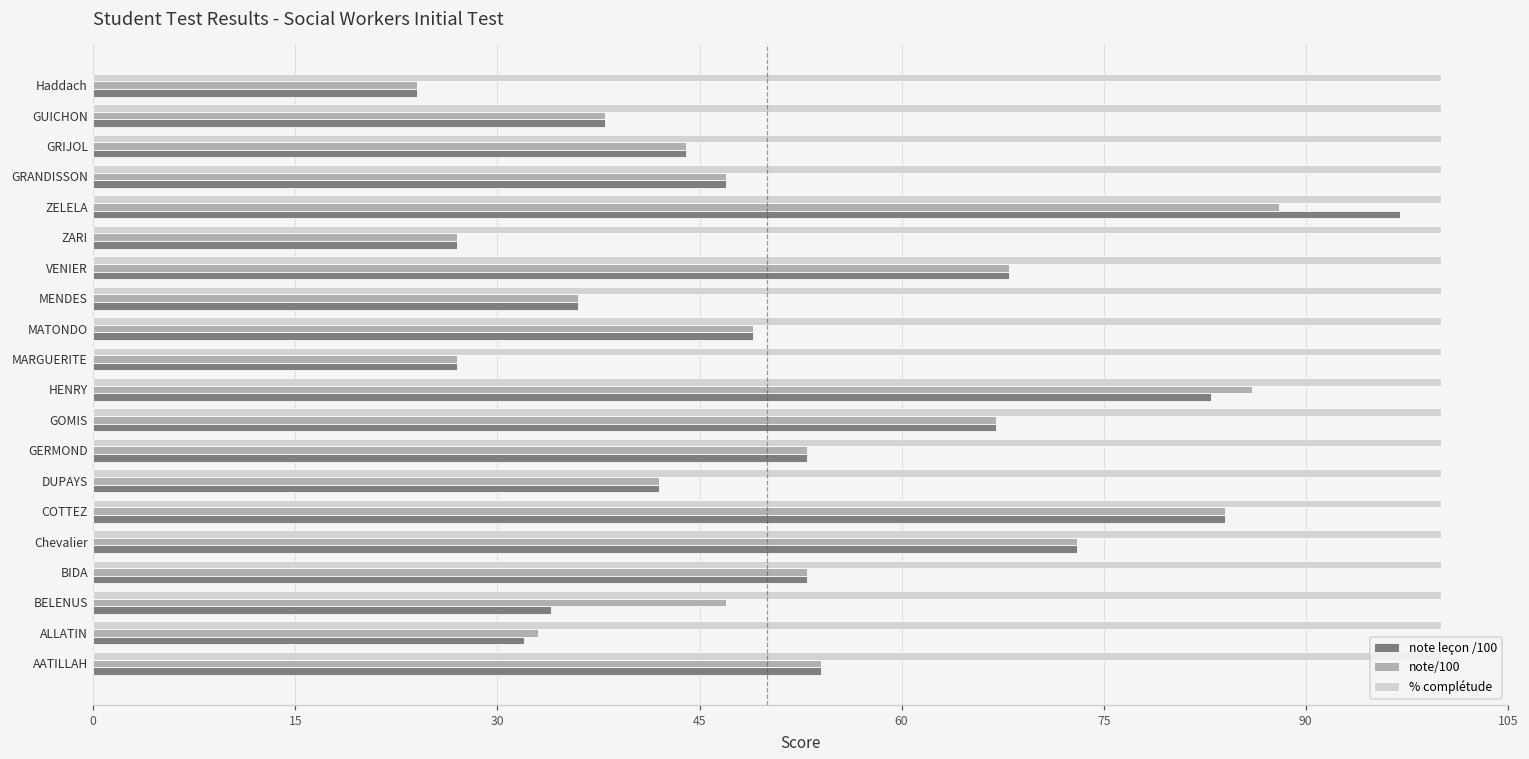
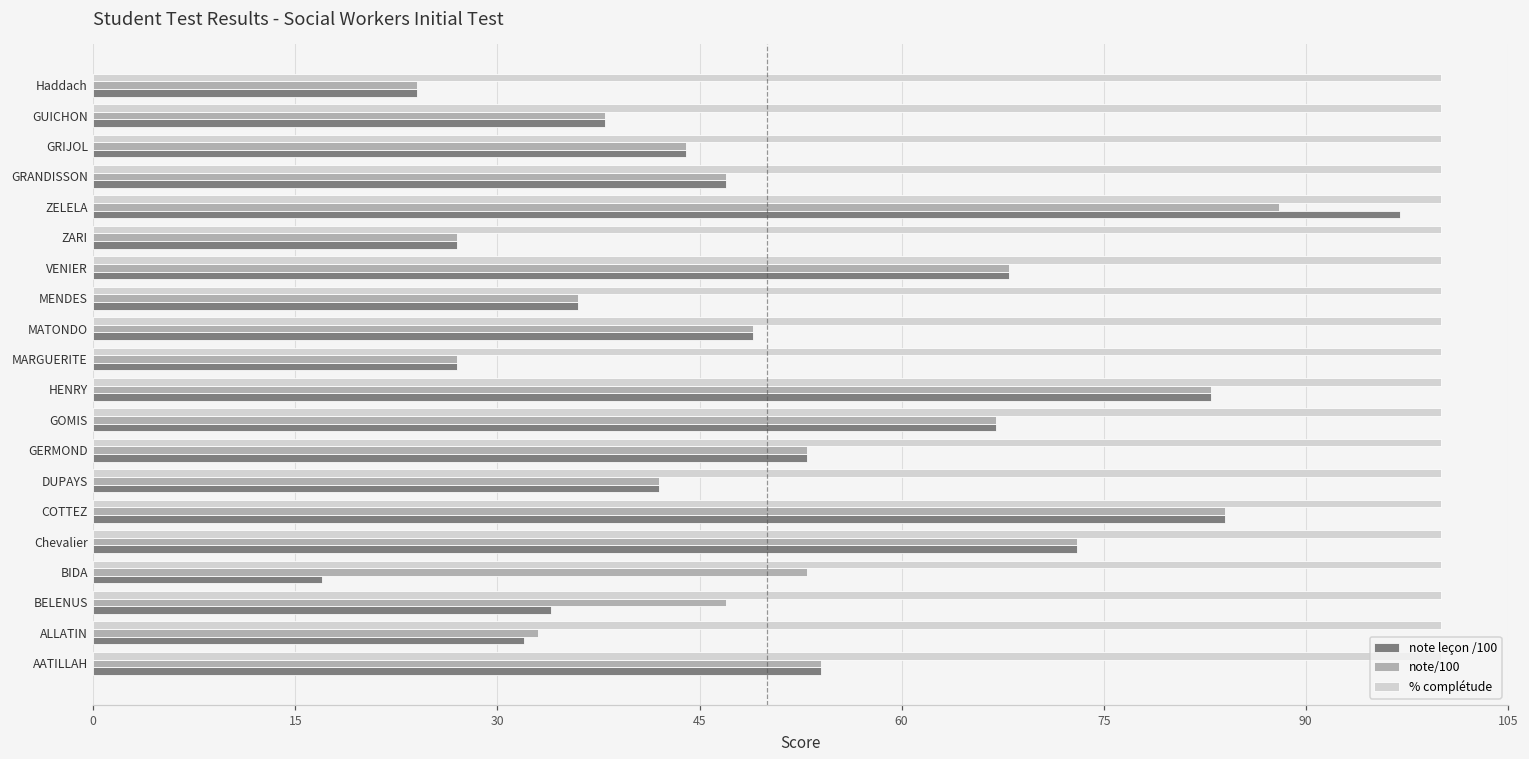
  {
    "note leçon /100": {
      "Haddach": 24,
      "GUICHON": 38,
      "GRIJOL": 44,
      "GRANDISSON": 47,
      "ZELELA": 97,
      "ZARI": 27,
      "VENIER": 68,
      "MENDES": 36,
      "MATONDO": 49,
      "MARGUERITE": 27,
      "HENRY": 83,
      "GOMIS": 67,
      "GERMOND": 53,
      "DUPAYS": 42,
      "COTTEZ": 84,
      "Chevalier": 73,
-     "BIDA": 53,
+     "BIDA": 17,
      "BELENUS": 34,
      "ALLATIN": 32,
      "AATILLAH": 54
    },
    "note/100": {
      "Haddach": 24,
      "GUICHON": 38,
      "GRIJOL": 44,
      "GRANDISSON": 47,
      "ZELELA": 88,
      "ZARI": 27,
      "VENIER": 68,
      "MENDES": 36,
      "MATONDO": 49,
      "MARGUERITE": 27,
-     "HENRY": 86,
+     "HENRY": 83,
      "GOMIS": 67,
      "GERMOND": 53,
      "DUPAYS": 42,
      "COTTEZ": 84,
      "Chevalier": 73,
      "BIDA": 53,
      "BELENUS": 47,
      "ALLATIN": 33,
      "AATILLAH": 54
    },
    "% complétude": {
      "Haddach": 100,
      "GUICHON": 100,
      "GRIJOL": 100,
      "GRANDISSON": 100,
      "ZELELA": 100,
      "ZARI": 100,
      "VENIER": 100,
      "MENDES": 100,
      "MATONDO": 100,
      "MARGUERITE": 100,
      "HENRY": 100,
      "GOMIS": 100,
      "GERMOND": 100,
      "DUPAYS": 100,
      "COTTEZ": 100,
      "Chevalier": 100,
      "BIDA": 100,
      "BELENUS": 100,
      "ALLATIN": 100
    }
  }
